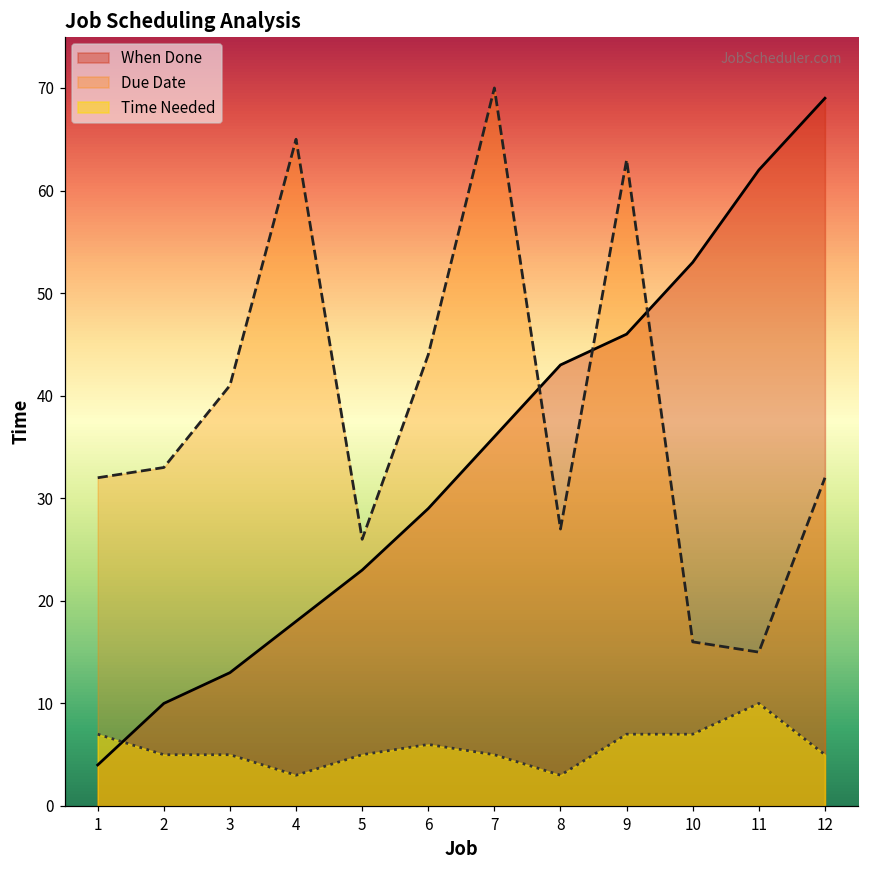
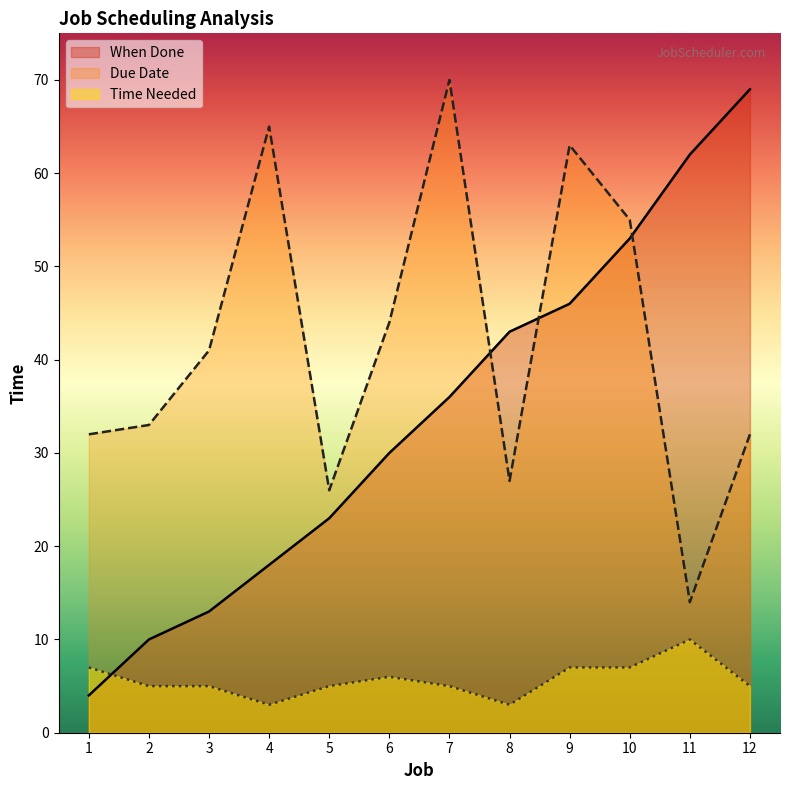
  {
    "When Done": {
      "1": 4,
      "2": 10,
      "3": 13,
      "4": 18,
      "5": 23,
-     "6": 29,
+     "6": 30,
      "7": 36,
      "8": 43,
      "9": 46,
      "10": 53,
      "11": 62,
      "12": 69
    },
    "Due Date": {
      "1": 32,
      "2": 33,
      "3": 41,
      "4": 65,
      "5": 26,
      "6": 44,
      "7": 70,
      "8": 27,
      "9": 63,
-     "10": 16,
-     "11": 15,
+     "10": 55,
+     "11": 14,
      "12": 32
    },
    "Time Needed": {
      "1": 7,
      "2": 5,
      "3": 5,
      "4": 3,
      "5": 5,
      "6": 6,
      "7": 5,
      "8": 3,
      "9": 7,
      "10": 7,
      "11": 10,
      "12": 5
    }
  }
